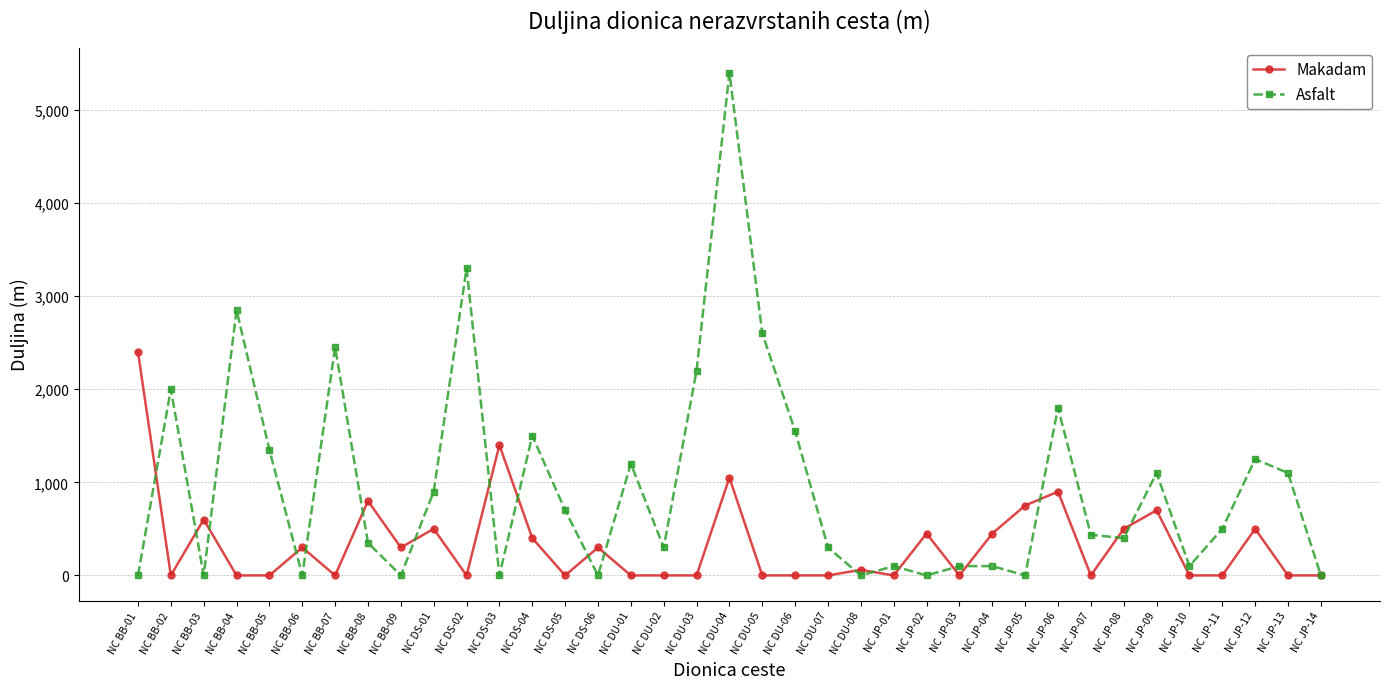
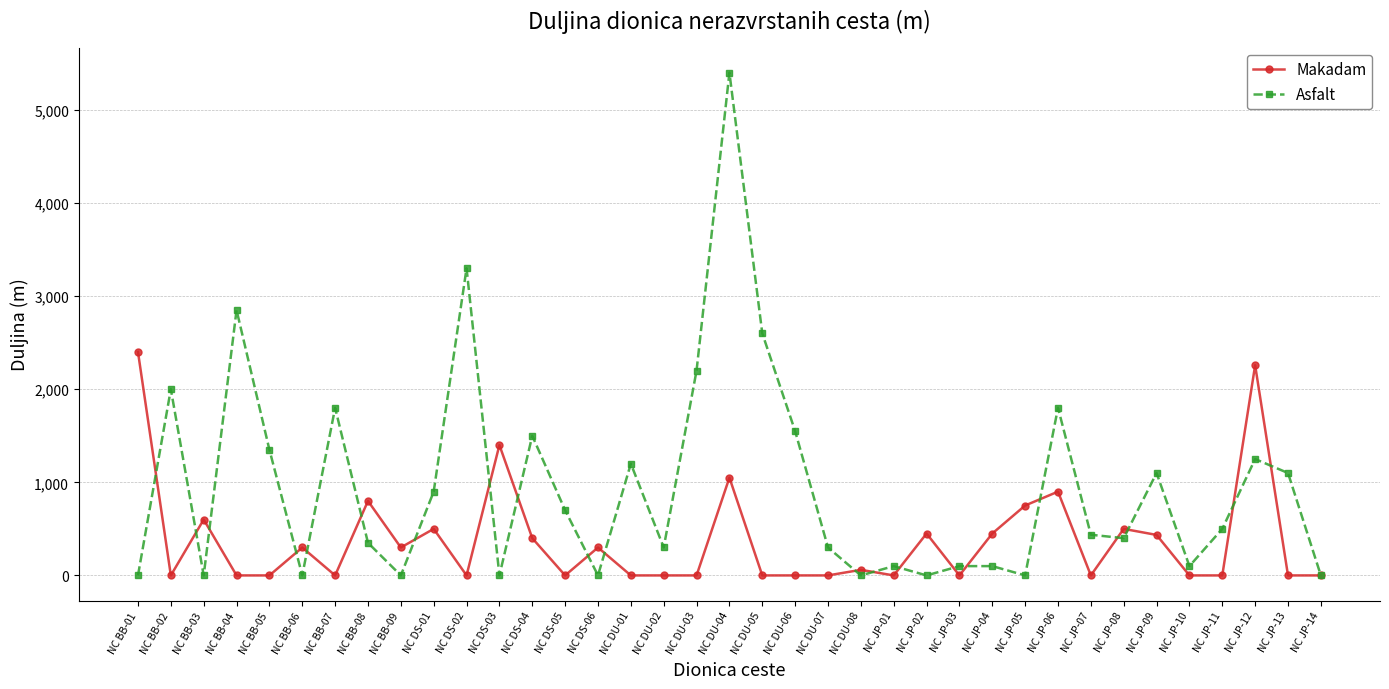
  {
    "Makadam": {
      "NC BB-01": "2,400",
      "NC BB-02": "0",
      "NC BB-03": "600",
      "NC BB-04": "0",
      "NC BB-05": "0",
      "NC BB-06": "300",
      "NC BB-07": "0",
      "NC BB-08": "800",
      "NC BB-09": "300",
      "NC DS-01": "500",
      "NC DS-02": "0",
      "NC DS-03": "1,400",
      "NC DS-04": "400",
      "NC DS-05": "0",
      "NC DS-06": "300",
      "NC DU-01": "0",
      "NC DU-02": "0",
      "NC DU-03": "0",
      "NC DU-04": "1,100",
      "NC DU-05": "0",
      "NC DU-06": "0",
      "NC DU-07": "0",
      "NC DU-08": "100",
      "NC JP-01": "0",
      "NC JP-02": "500",
      "NC JP-03": "0",
      "NC JP-04": "500",
      "NC JP-05": "800",
      "NC JP-06": "900",
      "NC JP-07": "0",
      "NC JP-08": "500",
-     "NC JP-09": "700",
+     "NC JP-09": "400",
      "NC JP-10": "0",
      "NC JP-11": "0",
-     "NC JP-12": "500",
+     "NC JP-12": "2,300",
      "NC JP-13": "0"
    },
    "Asfalt": {
      "NC BB-01": "0",
      "NC BB-02": "2,000",
      "NC BB-03": "0",
      "NC BB-04": "2,900",
      "NC BB-05": "1,400",
      "NC BB-06": "0",
-     "NC BB-07": "2,500",
+     "NC BB-07": "1,800",
      "NC BB-08": "400",
      "NC BB-09": "0",
      "NC DS-01": "900",
      "NC DS-02": "3,300",
      "NC DS-03": "0",
      "NC DS-04": "1,500",
      "NC DS-05": "700",
      "NC DS-06": "0",
      "NC DU-01": "1,200",
      "NC DU-02": "300",
      "NC DU-03": "2,200",
      "NC DU-04": "5,400",
      "NC DU-05": "2,600",
      "NC DU-06": "1,600",
      "NC DU-07": "300",
      "NC DU-08": "0",
      "NC JP-01": "100",
      "NC JP-02": "0",
      "NC JP-03": "100",
      "NC JP-04": "100",
      "NC JP-05": "0",
      "NC JP-06": "1,800",
      "NC JP-07": "400",
      "NC JP-08": "400",
      "NC JP-09": "1,100",
      "NC JP-10": "100",
      "NC JP-11": "500",
      "NC JP-12": "1,300",
      "NC JP-13": "1,100"
    }
  }
